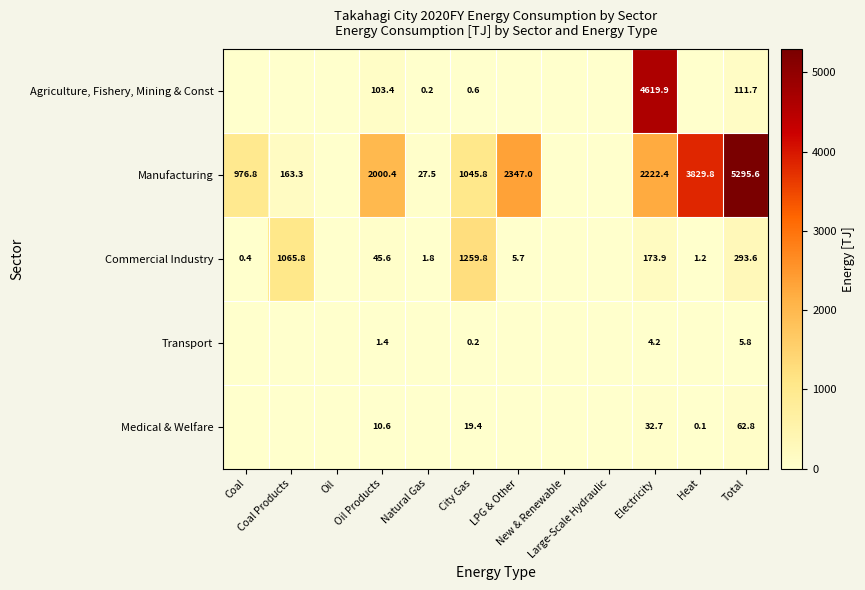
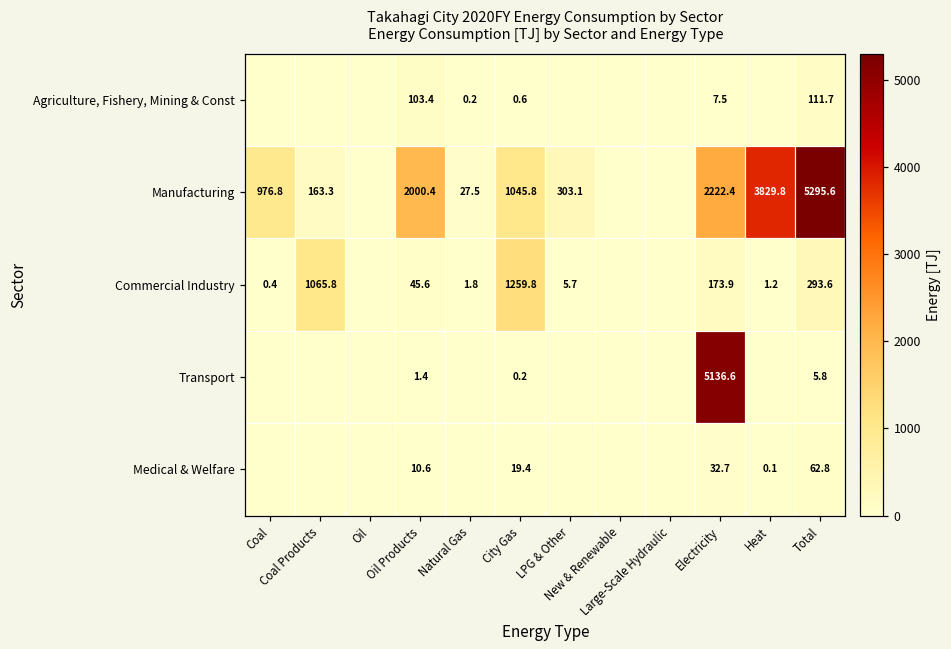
  {
    "Agriculture, Fishery, Mining & Const": {
      "Oil Products": 103.4,
      "Natural Gas": 0.2,
      "City Gas": 0.6,
-     "Electricity": 4619.9,
+     "Electricity": 7.5,
      "Total": 111.7
    },
    "Manufacturing": {
      "Coal": 976.8,
      "Coal Products": 163.3,
      "Oil Products": 2000.4,
      "Natural Gas": 27.5,
      "City Gas": 1045.8,
-     "LPG & Other": 2347.0,
+     "LPG & Other": 303.1,
      "Electricity": 2222.4,
      "Heat": 3829.8,
      "Total": 5295.6
    },
    "Commercial Industry": {
      "Coal": 0.4,
      "Coal Products": 1065.8,
      "Oil Products": 45.6,
      "Natural Gas": 1.8,
      "City Gas": 1259.8,
      "LPG & Other": 5.7,
      "Electricity": 173.9,
      "Heat": 1.2,
      "Total": 293.6
    },
    "Transport": {
      "Oil Products": 1.4,
      "City Gas": 0.2,
-     "Electricity": 4.2,
+     "Electricity": 5136.6,
      "Total": 5.8
    },
    "Medical & Welfare": {
      "Oil Products": 10.6,
      "City Gas": 19.4,
      "Electricity": 32.7,
      "Heat": 0.1,
      "Total": 62.8
    }
  }
